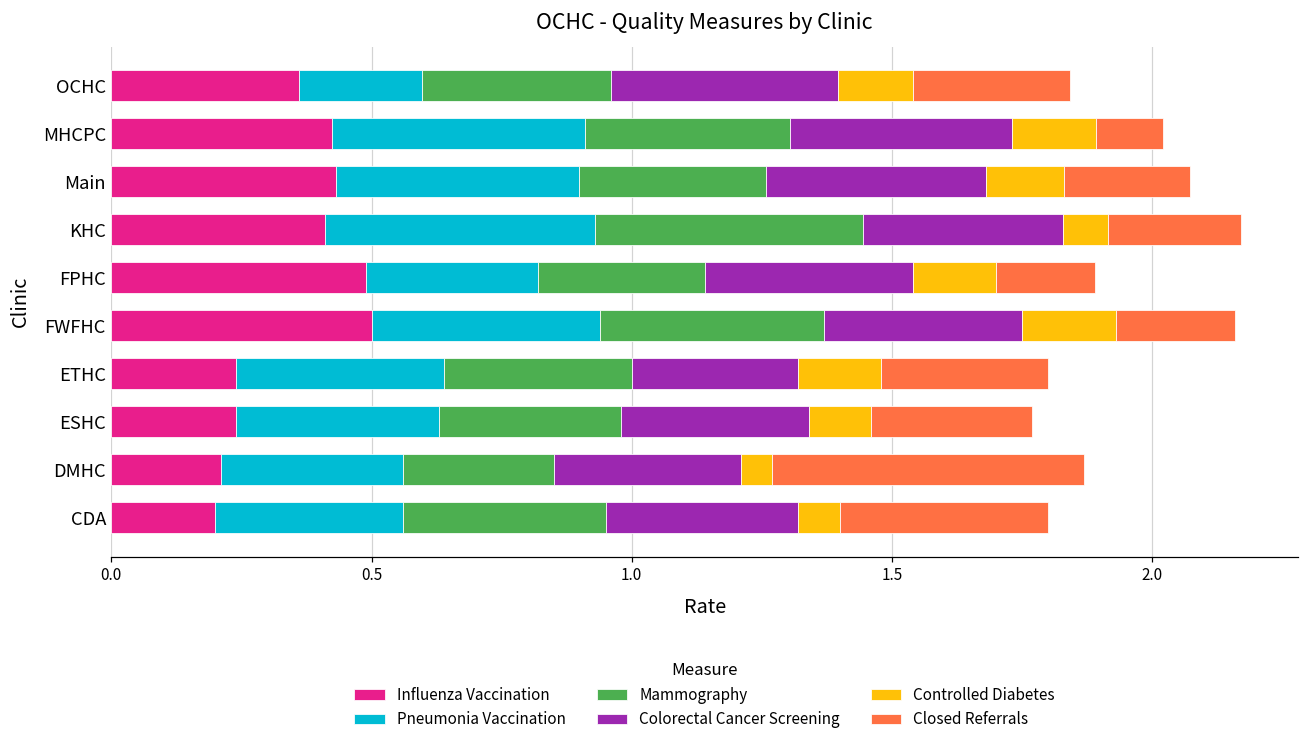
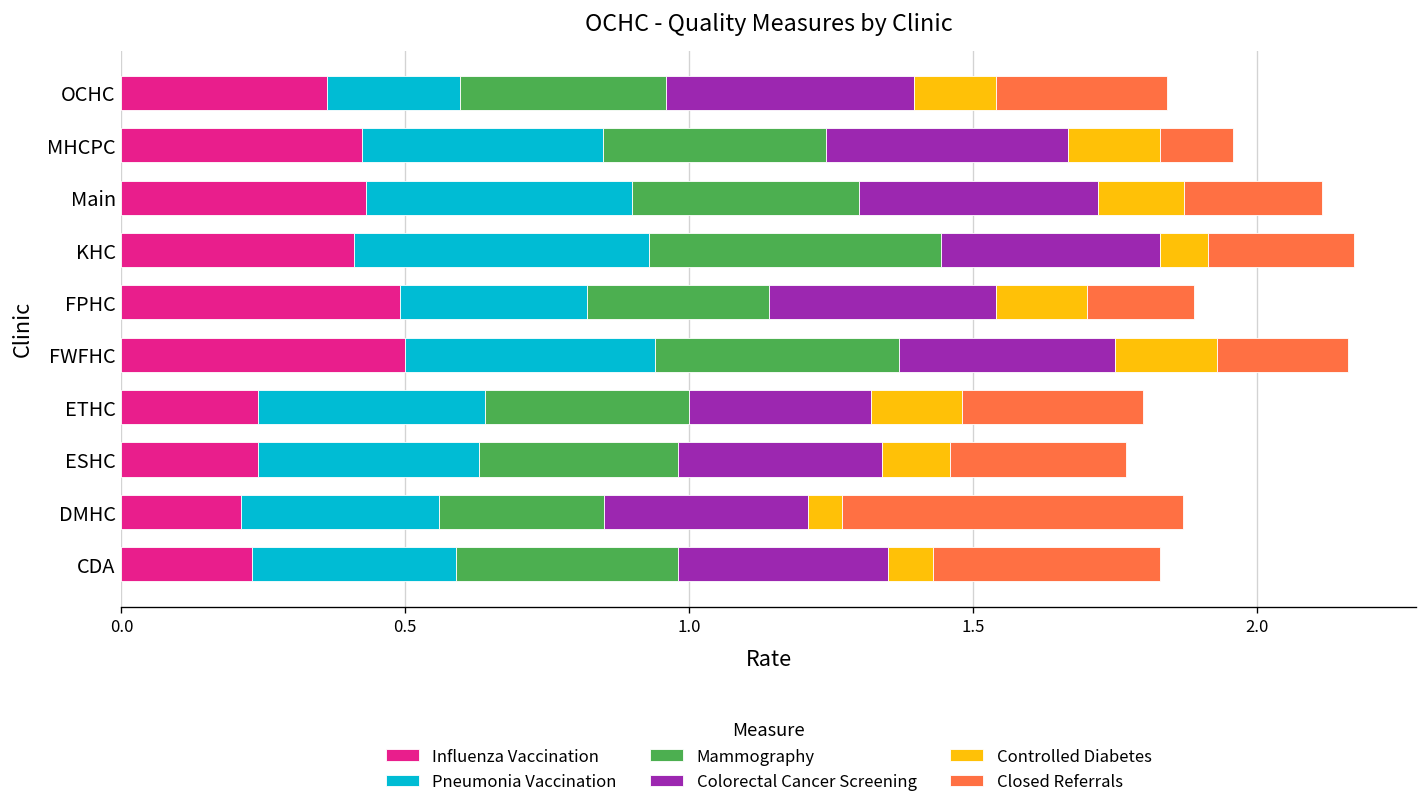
  {
    "Influenza Vaccination": {
      "OCHC": 0.36,
      "MHCPC": 0.42,
      "Main": 0.43,
      "KHC": 0.41,
      "FPHC": 0.49,
      "FWFHC": 0.50,
      "ETHC": 0.24,
      "ESHC": 0.24,
      "DMHC": 0.21,
-     "CDA": 0.20
+     "CDA": 0.23
    },
    "Pneumonia Vaccination": {
      "OCHC": 0.23,
-     "MHCPC": 0.49,
+     "MHCPC": 0.42,
      "Main": 0.47,
      "KHC": 0.52,
      "FPHC": 0.33,
      "FWFHC": 0.44,
      "ETHC": 0.40,
      "ESHC": 0.39,
      "DMHC": 0.35,
      "CDA": 0.36
    },
    "Mammography": {
      "OCHC": 0.36,
      "MHCPC": 0.39,
-     "Main": 0.36,
+     "Main": 0.40,
      "KHC": 0.52,
      "FPHC": 0.32,
      "FWFHC": 0.43,
      "ETHC": 0.36,
      "ESHC": 0.35,
      "DMHC": 0.29,
      "CDA": 0.39
    },
    "Colorectal Cancer Screening": {
      "OCHC": 0.44,
      "MHCPC": 0.43,
      "Main": 0.42,
      "KHC": 0.39,
      "FPHC": 0.40,
      "FWFHC": 0.38,
      "ETHC": 0.32,
      "ESHC": 0.36,
      "DMHC": 0.36,
      "CDA": 0.37
    },
    "Controlled Diabetes": {
      "OCHC": 0.15,
      "MHCPC": 0.16,
      "Main": 0.15,
      "KHC": 0.09,
      "FPHC": 0.16,
      "FWFHC": 0.18,
      "ETHC": 0.16,
      "ESHC": 0.12,
      "DMHC": 0.06,
      "CDA": 0.08
    },
    "Closed Referrals": {
      "OCHC": 0.30,
      "MHCPC": 0.13,
      "Main": 0.24,
      "KHC": 0.26,
      "FPHC": 0.19,
      "FWFHC": 0.23,
      "ETHC": 0.32,
      "ESHC": 0.31,
      "DMHC": 0.60,
      "CDA": 0.40
    }
  }
